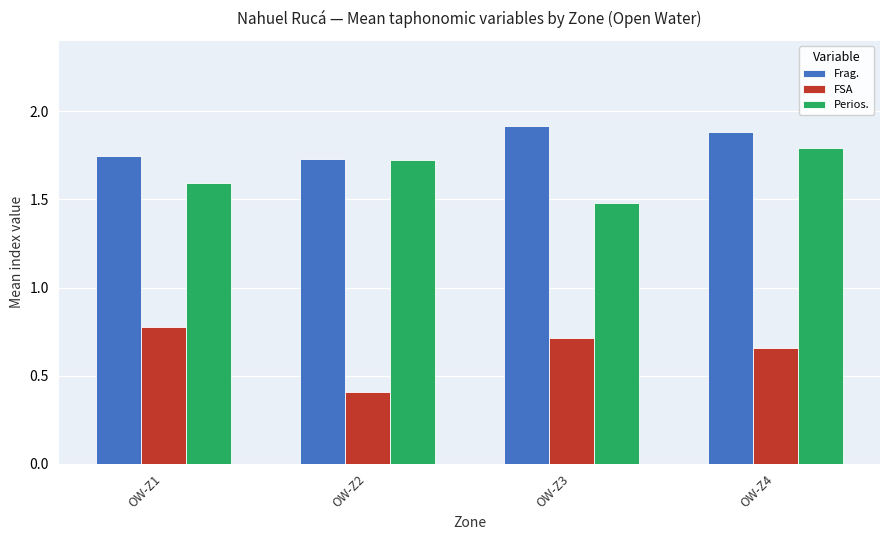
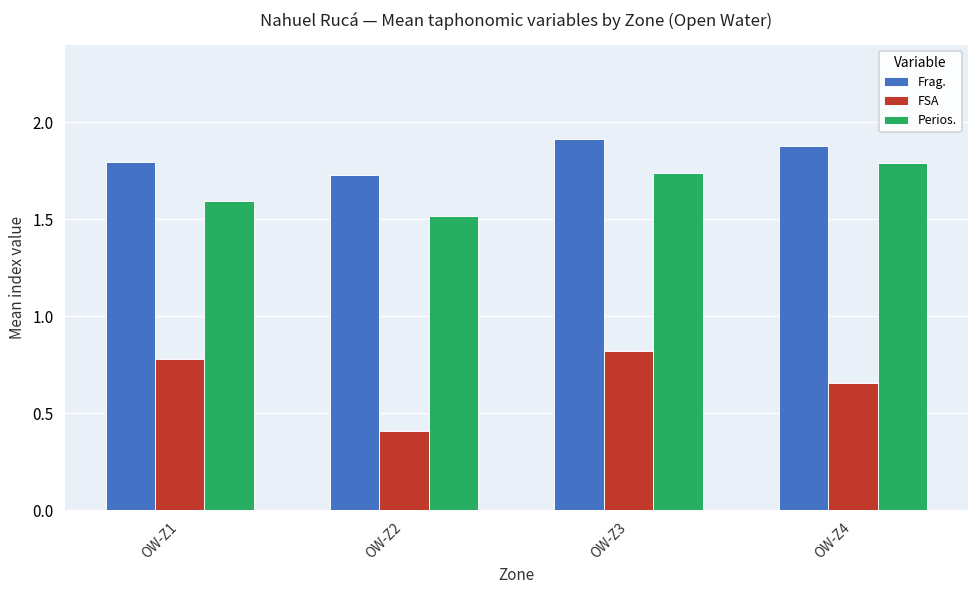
  {
    "Frag.": {
-     "OW-Z1": 1.75,
+     "OW-Z1": 1.80,
      "OW-Z2": 1.73,
      "OW-Z3": 1.92,
      "OW-Z4": 1.88
    },
    "FSA": {
      "OW-Z1": 0.78,
      "OW-Z2": 0.41,
-     "OW-Z3": 0.71,
+     "OW-Z3": 0.82,
      "OW-Z4": 0.66
    },
    "Perios.": {
      "OW-Z1": 1.59,
-     "OW-Z2": 1.73,
-     "OW-Z3": 1.48,
+     "OW-Z2": 1.52,
+     "OW-Z3": 1.74,
      "OW-Z4": 1.79
    }
  }
